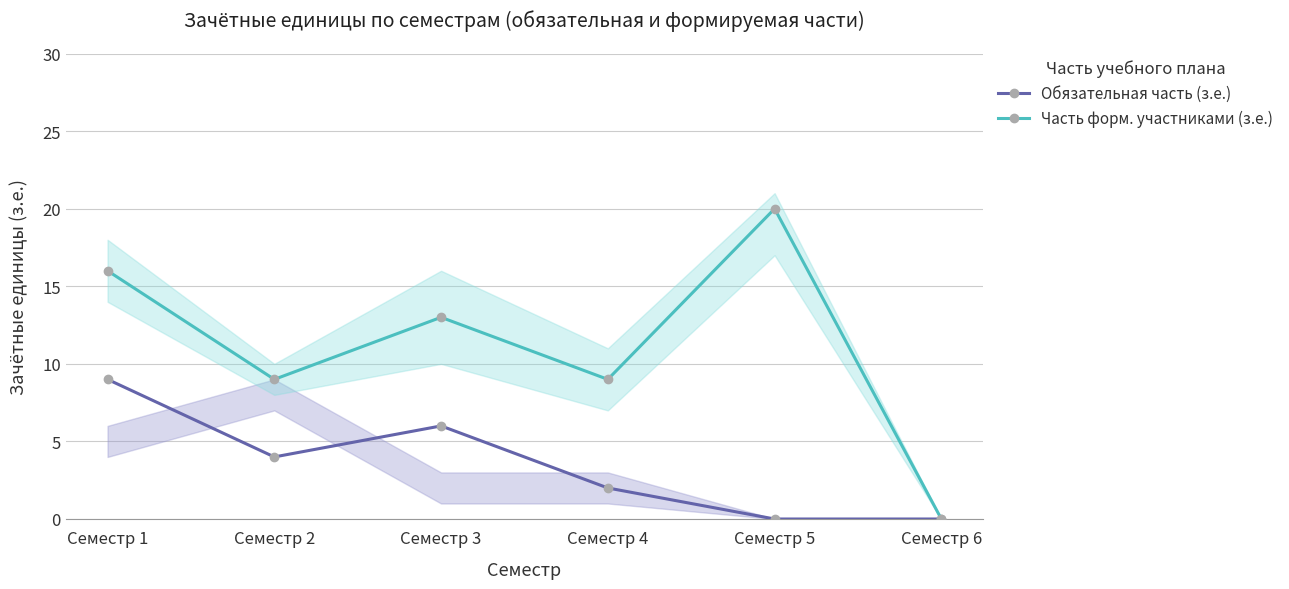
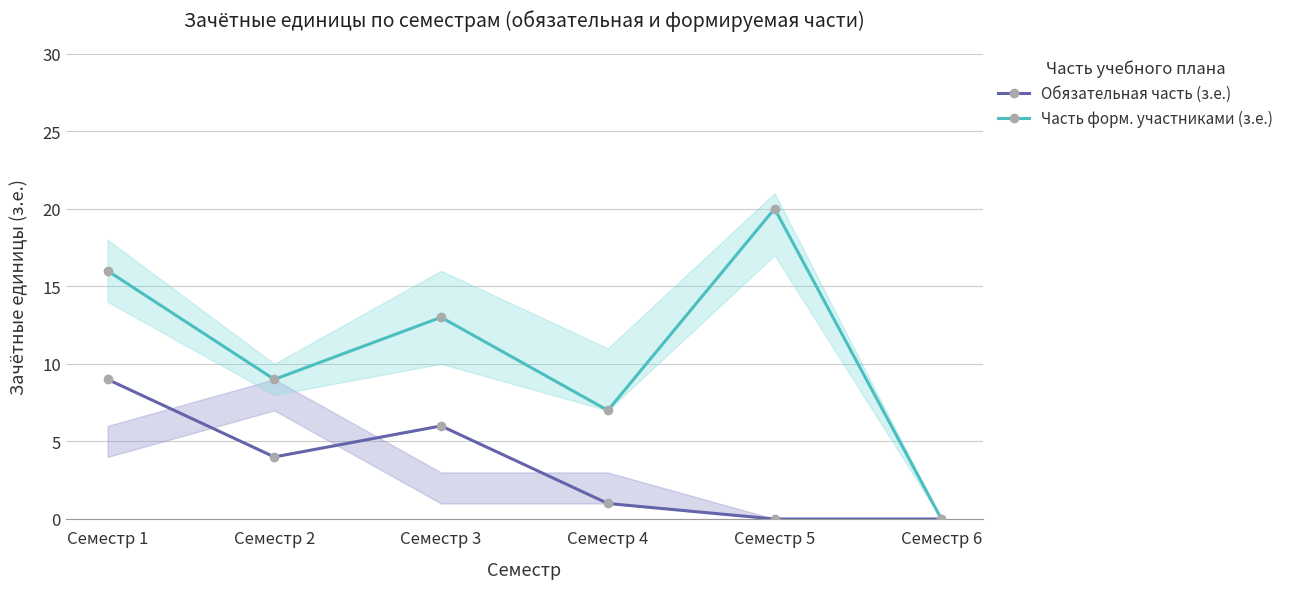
  {
    "Обязательная часть (з.е.)": {
      "Семестр 1": 9,
      "Семестр 2": 4,
      "Семестр 3": 6,
-     "Семестр 4": 2
+     "Семестр 4": 1
    },
    "Часть форм. участниками (з.е.)": {
      "Семестр 1": 16,
      "Семестр 3": 13,
-     "Семестр 4": 9,
+     "Семестр 4": 7,
      "Семестр 5": 20
    }
  }
